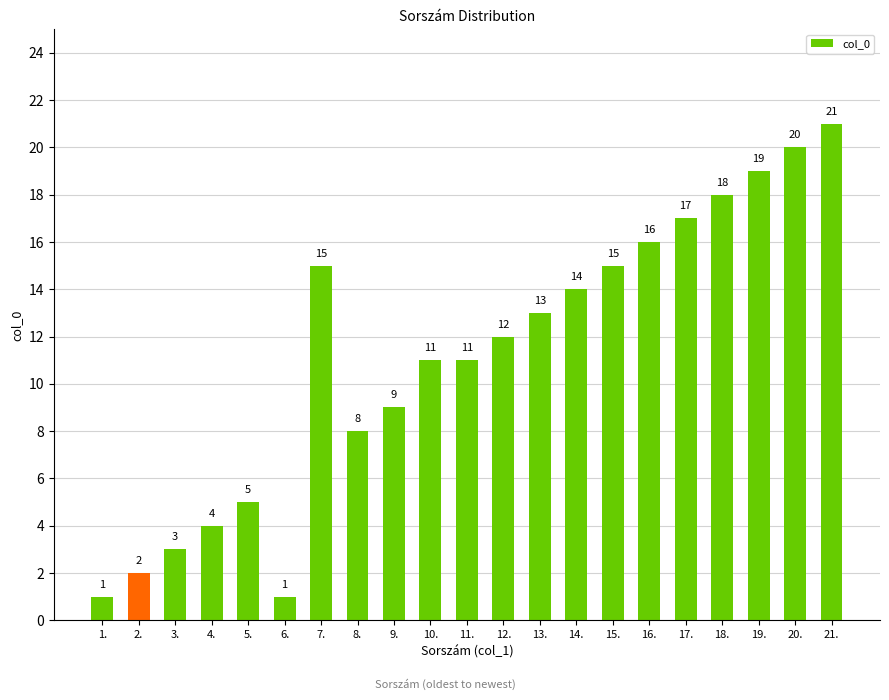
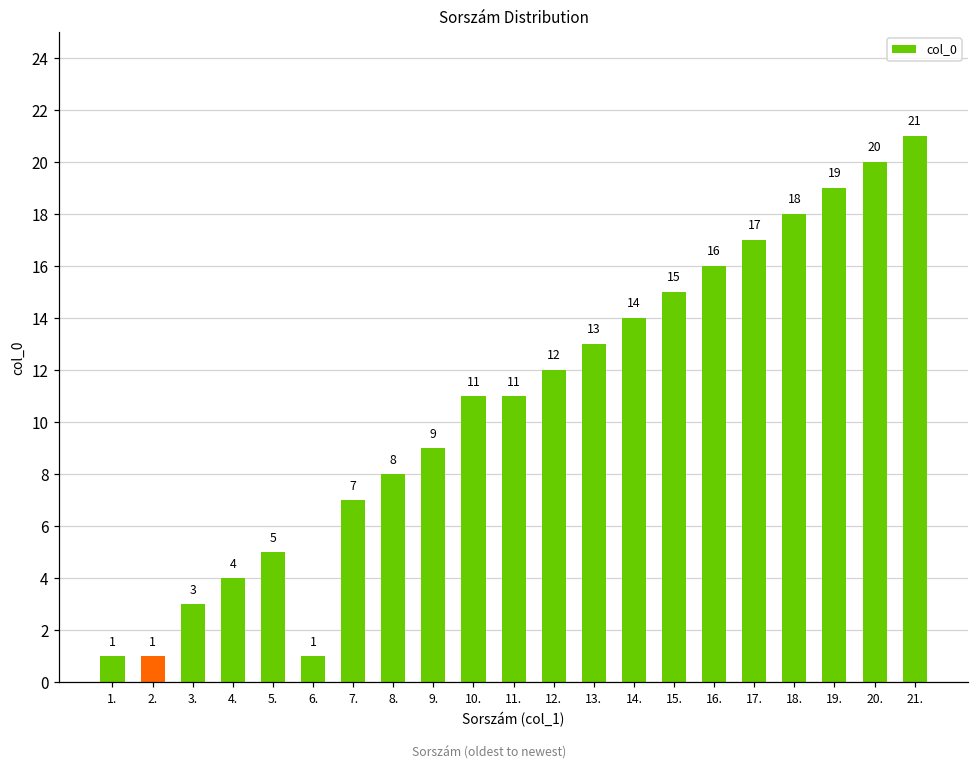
  {
    "1.": 1,
-   "2.": 2,
+   "2.": 1,
    "3.": 3,
    "4.": 4,
    "5.": 5,
    "6.": 1,
-   "7.": 15,
+   "7.": 7,
    "8.": 8,
    "9.": 9,
    "10.": 11,
    "11.": 11,
    "12.": 12,
    "13.": 13,
    "14.": 14,
    "15.": 15,
    "16.": 16,
    "17.": 17,
    "18.": 18,
    "19.": 19,
    "20.": 20,
    "21.": 21
  }
